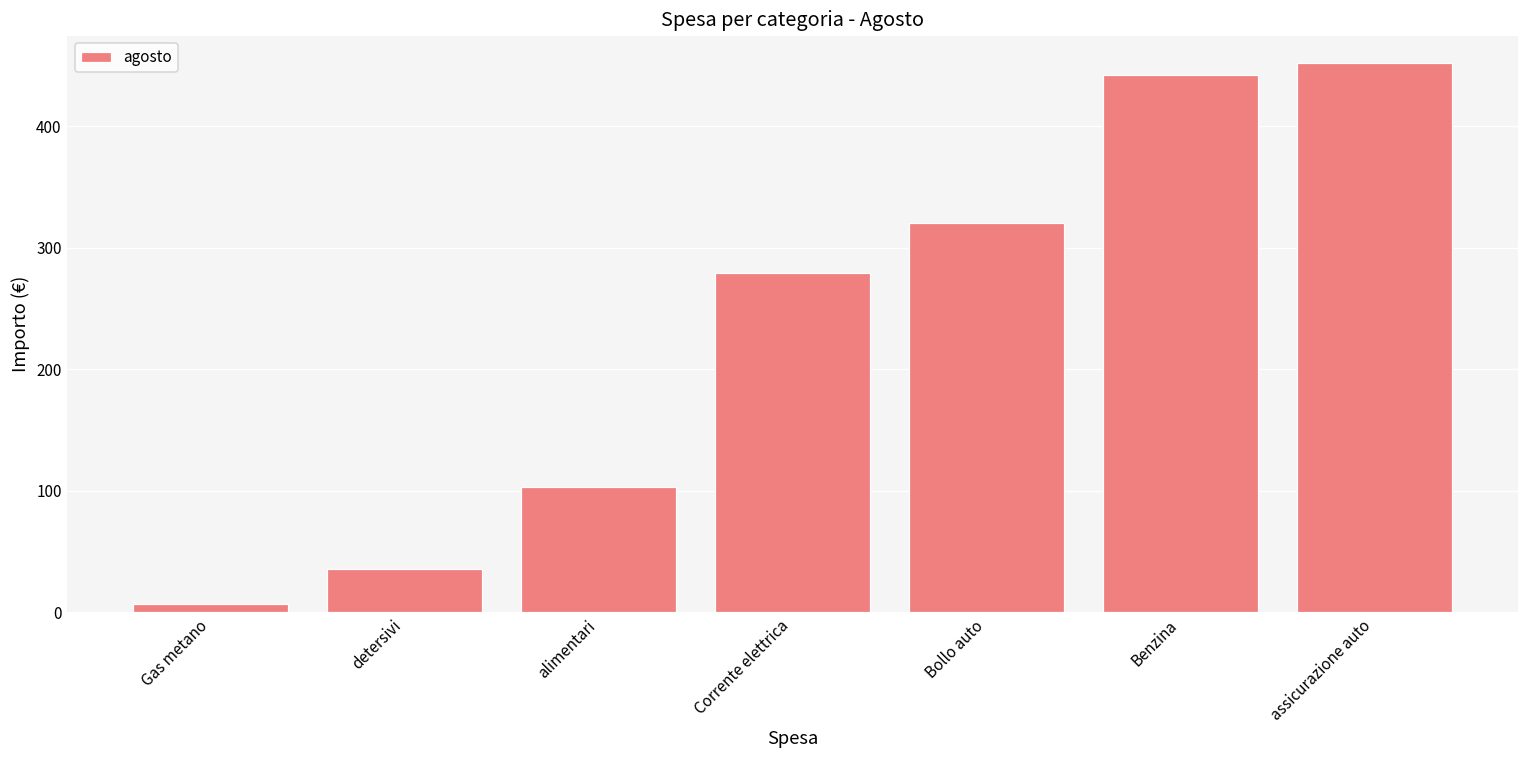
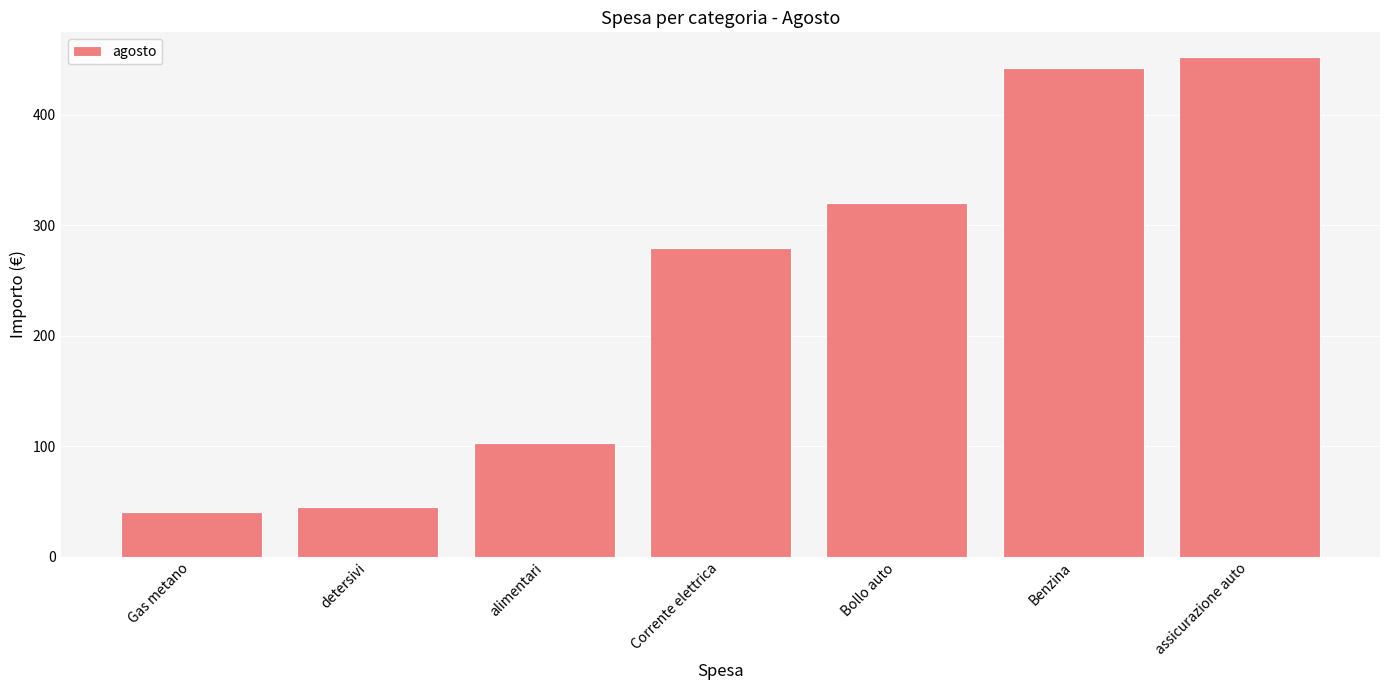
  {
-   "Gas metano": 7,
-   "detersivi": 36,
+   "Gas metano": 40,
+   "detersivi": 45,
    "alimentari": 103,
    "Corrente elettrica": 279,
    "Bollo auto": 320,
    "Benzina": 442,
    "assicurazione auto": 452
  }
